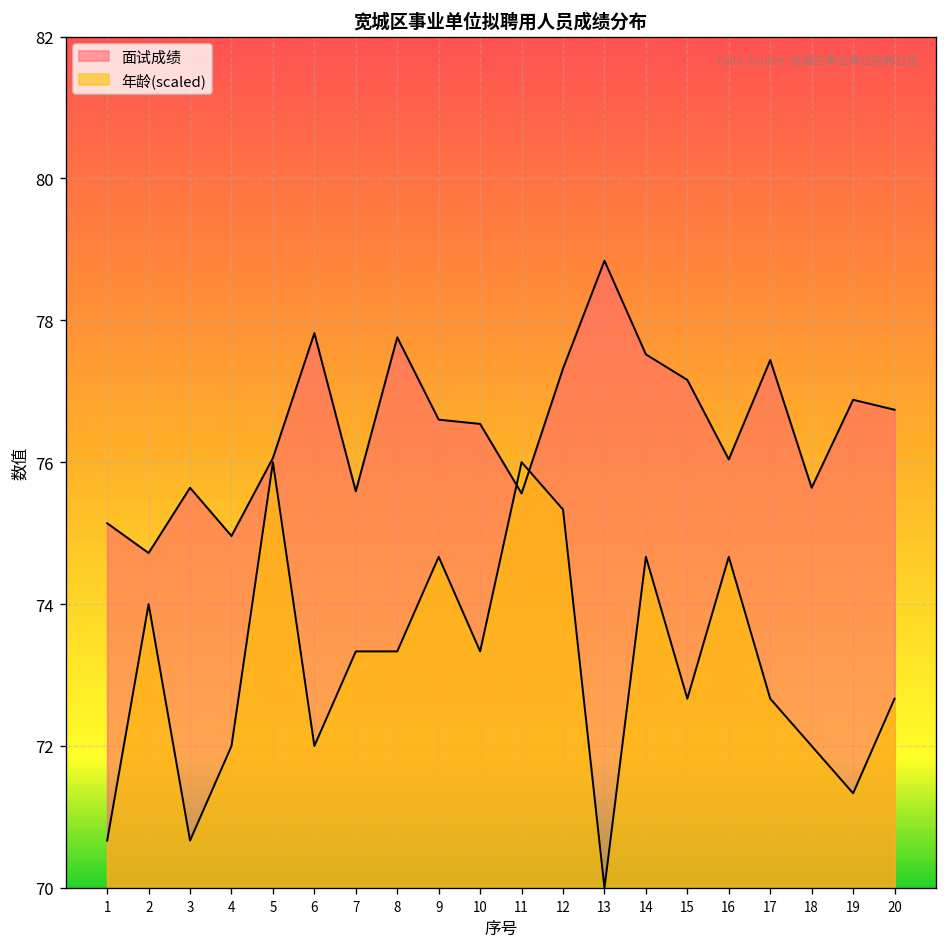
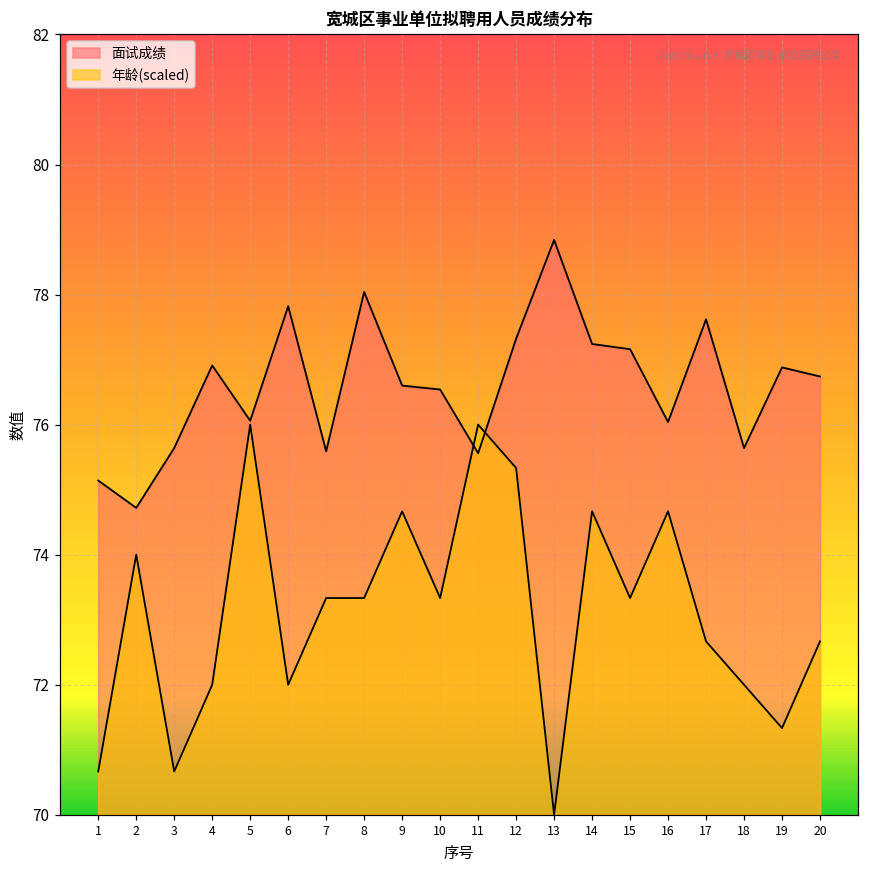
  {
    "面试成绩": {
      "1": 75.1,
      "2": 74.7,
      "3": 75.6,
-     "4": 75.0,
+     "4": 76.9,
      "5": 76.1,
      "6": 77.8,
      "7": 75.6,
-     "8": 77.8,
+     "8": 78.0,
      "9": 76.6,
      "10": 76.5,
      "11": 75.6,
      "12": 77.3,
      "13": 78.8,
-     "14": 77.5,
+     "14": 77.2,
      "15": 77.2,
      "16": 76.0,
-     "17": 77.4,
+     "17": 77.6,
      "18": 75.6,
      "19": 76.9,
      "20": 76.7
    },
    "年龄(scaled)": {
      "1": 70.7,
      "2": 74.0,
      "3": 70.7,
      "4": 72.0,
      "5": 76.0,
      "6": 72.0,
      "7": 73.3,
      "8": 73.3,
      "9": 74.7,
      "10": 73.3,
      "11": 76.0,
      "12": 75.3,
      "13": 70.0,
      "14": 74.7,
-     "15": 72.7,
+     "15": 73.3,
      "16": 74.7,
      "17": 72.7,
      "18": 72.0,
      "19": 71.3,
      "20": 72.7
    }
  }
